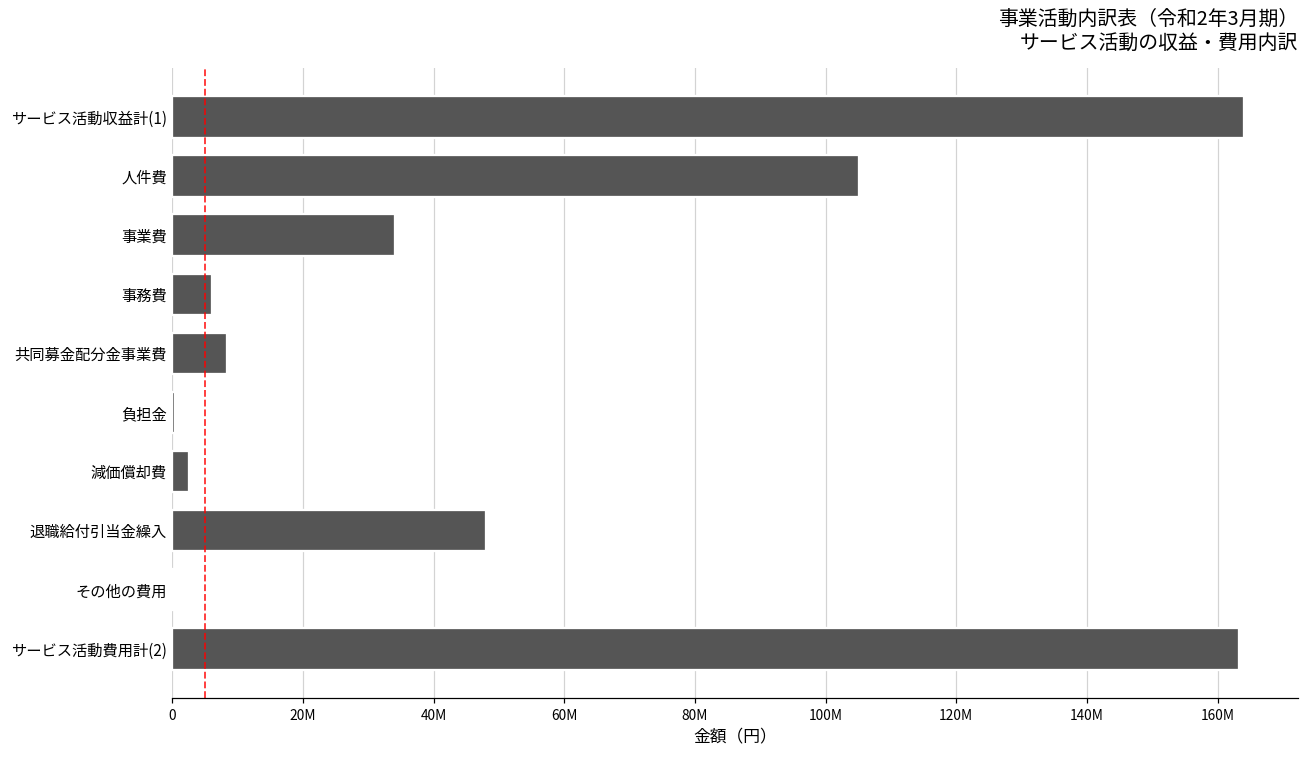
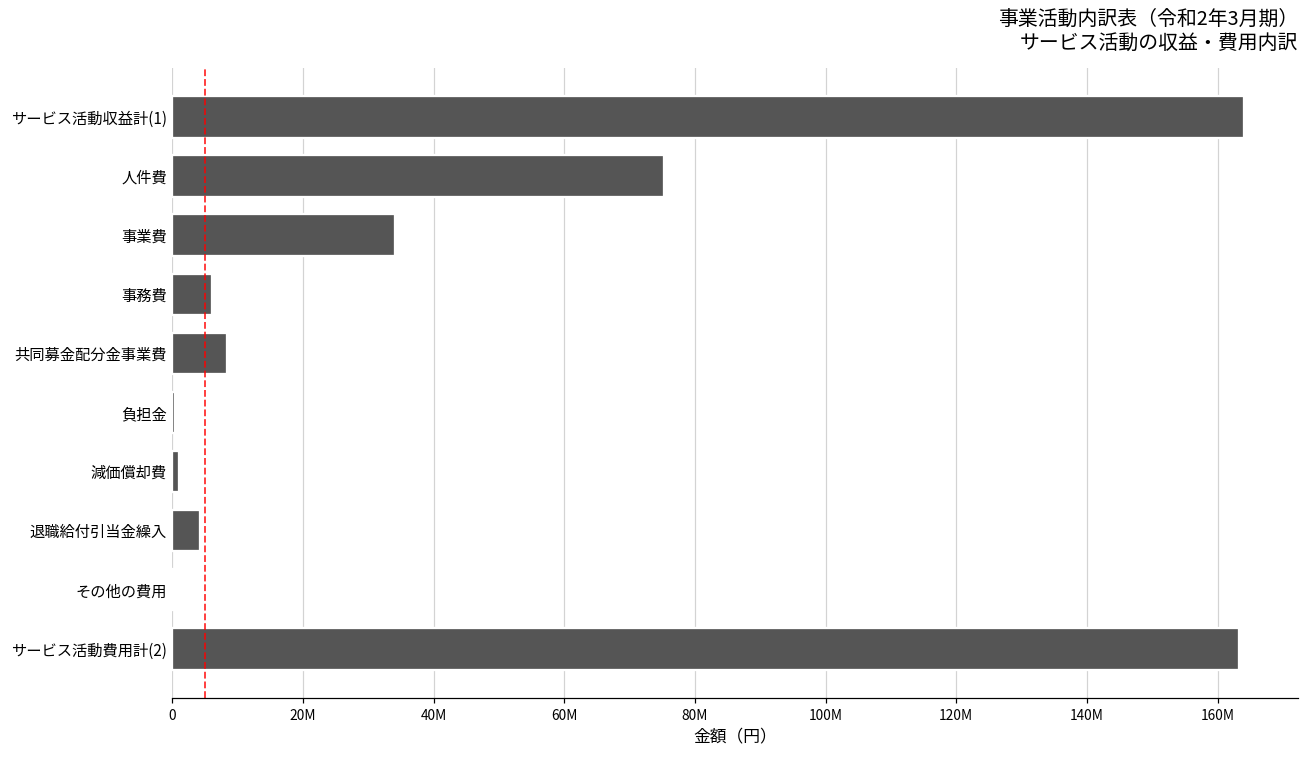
  {
    "サービス活動収益計(1)": 164000000,
-   "人件費": 105000000,
+   "人件費": 75000000,
    "事業費": 34000000,
    "事務費": 6000000,
    "共同募金配分金事業費": 8000000,
-   "減価償却費": 3000000,
-   "退職給付引当金繰入": 48000000,
+   "減価償却費": 1000000,
+   "退職給付引当金繰入": 4000000,
    "サービス活動費用計(2)": 163000000
  }
